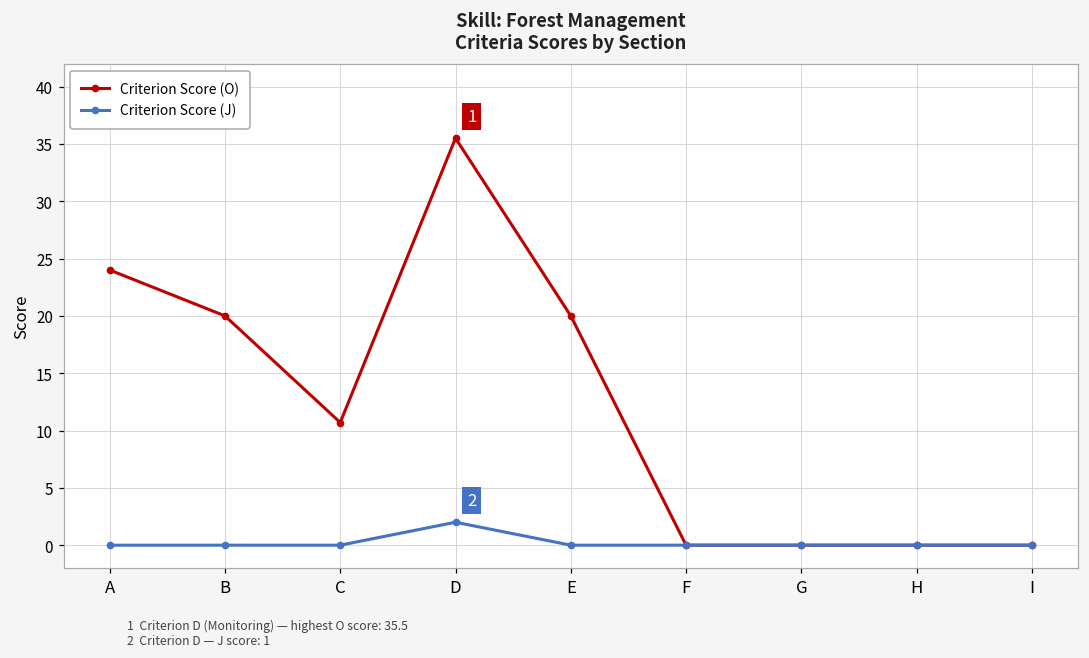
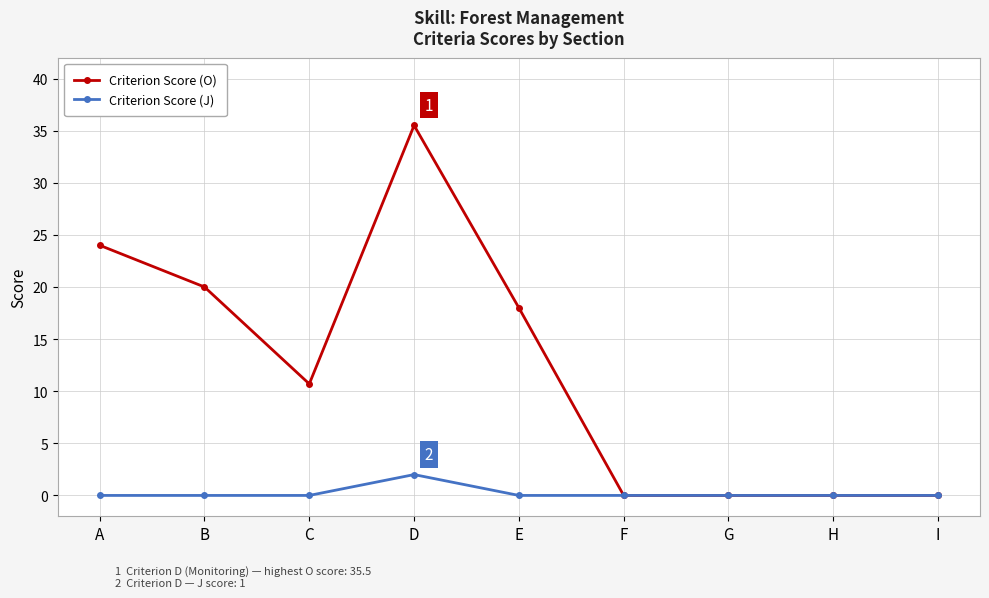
  {
    "Criterion Score (O)": {
      "A": 24,
      "B": 20,
      "C": 10.7,
-     "E": 20
+     "E": 18
    },
    "Criterion Score (J)": {
      "A": 0,
      "B": 0,
      "C": 0,
      "E": 0
    }
  }
